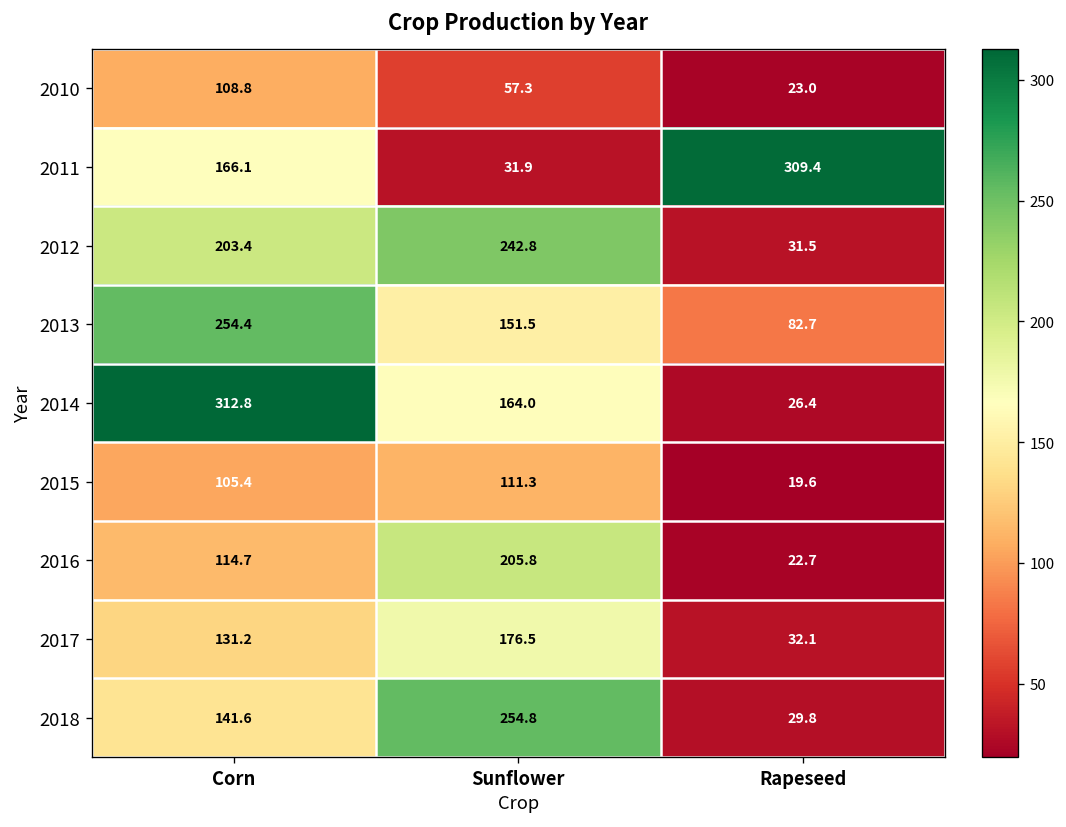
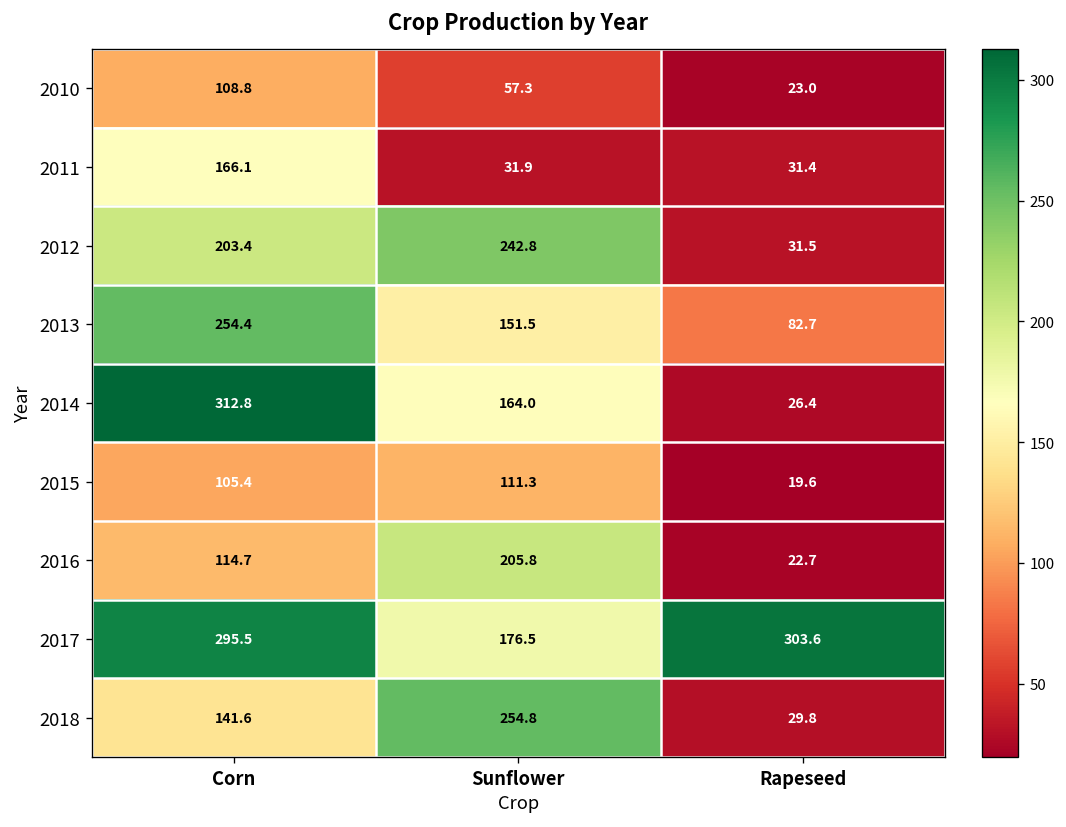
  {
    "2010": {
      "Corn": 108.8,
      "Sunflower": 57.3,
      "Rapeseed": 23.0
    },
    "2011": {
      "Corn": 166.1,
      "Sunflower": 31.9,
-     "Rapeseed": 309.4
+     "Rapeseed": 31.4
    },
    "2012": {
      "Corn": 203.4,
      "Sunflower": 242.8,
      "Rapeseed": 31.5
    },
    "2013": {
      "Corn": 254.4,
      "Sunflower": 151.5,
      "Rapeseed": 82.7
    },
    "2014": {
      "Corn": 312.8,
      "Sunflower": 164.0,
      "Rapeseed": 26.4
    },
    "2015": {
      "Corn": 105.4,
      "Sunflower": 111.3,
      "Rapeseed": 19.6
    },
    "2016": {
      "Corn": 114.7,
      "Sunflower": 205.8,
      "Rapeseed": 22.7
    },
    "2017": {
-     "Corn": 131.2,
+     "Corn": 295.5,
      "Sunflower": 176.5,
-     "Rapeseed": 32.1
+     "Rapeseed": 303.6
    },
    "2018": {
      "Corn": 141.6,
      "Sunflower": 254.8,
      "Rapeseed": 29.8
    }
  }
